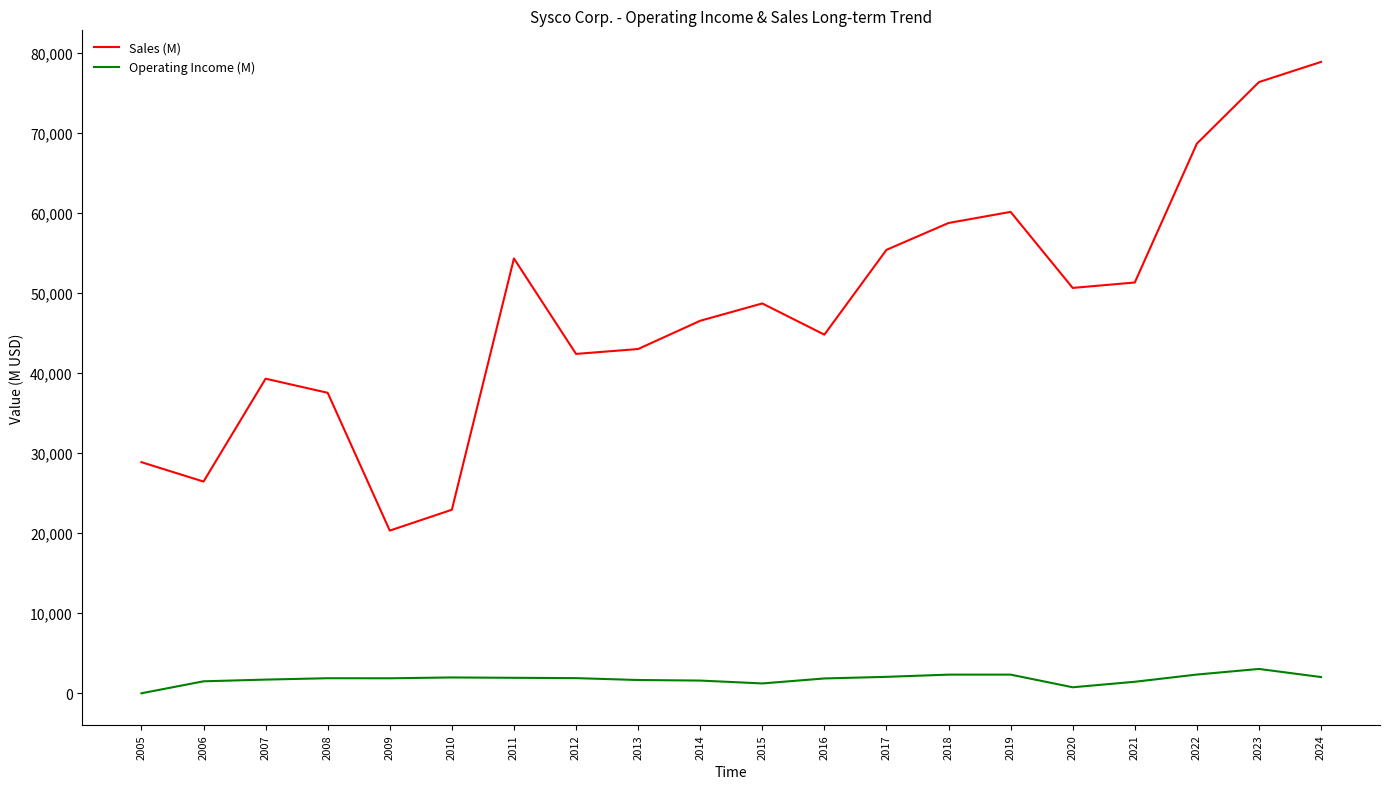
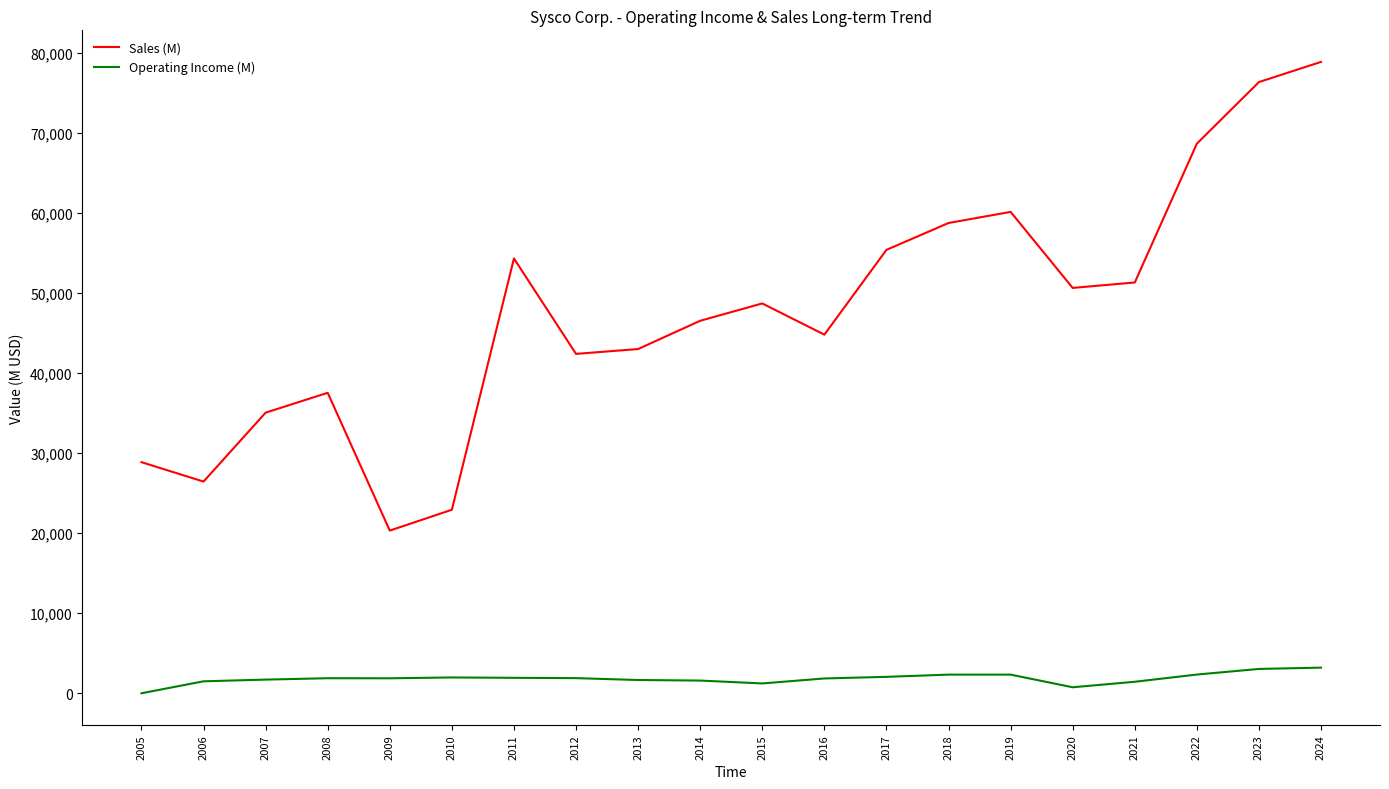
  {
    "Sales (M)": {
      "2005": "29,000",
      "2006": "26,000",
-     "2007": "39,000",
+     "2007": "35,000",
      "2008": "38,000",
      "2009": "20,000",
      "2010": "23,000",
      "2011": "54,000",
      "2012": "42,000",
      "2013": "43,000",
      "2014": "47,000",
      "2015": "49,000",
      "2016": "45,000",
      "2017": "55,000",
      "2018": "59,000",
      "2019": "60,000",
      "2020": "51,000",
      "2021": "51,000",
      "2022": "69,000",
      "2023": "76,000",
      "2024": "79,000"
    },
    "Operating Income (M)": {
      "2005": "0",
      "2006": "1,000",
      "2007": "2,000",
      "2008": "2,000",
      "2009": "2,000",
      "2010": "2,000",
      "2011": "2,000",
      "2012": "2,000",
      "2013": "2,000",
      "2014": "2,000",
      "2015": "1,000",
      "2016": "2,000",
      "2017": "2,000",
      "2018": "2,000",
      "2019": "2,000",
      "2020": "1,000",
      "2021": "1,000",
      "2022": "2,000",
      "2023": "3,000",
-     "2024": "2,000"
+     "2024": "3,000"
    }
  }
